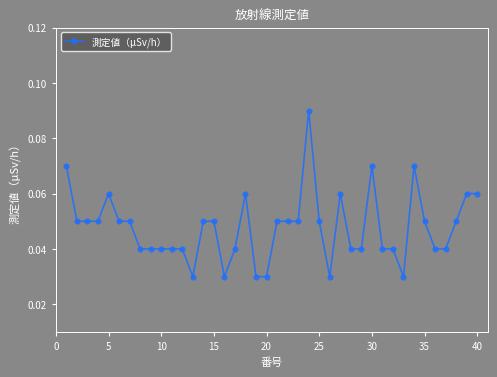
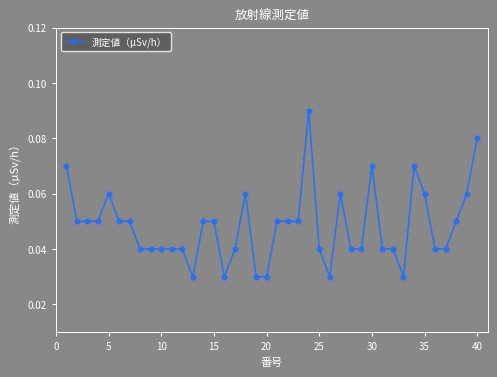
  {
    "5": 0.06,
    "10": 0.04,
    "15": 0.05,
    "20": 0.03,
-   "25": 0.05,
+   "25": 0.04,
    "30": 0.07,
-   "35": 0.05,
-   "40": 0.06
+   "35": 0.06,
+   "40": 0.08
  }
